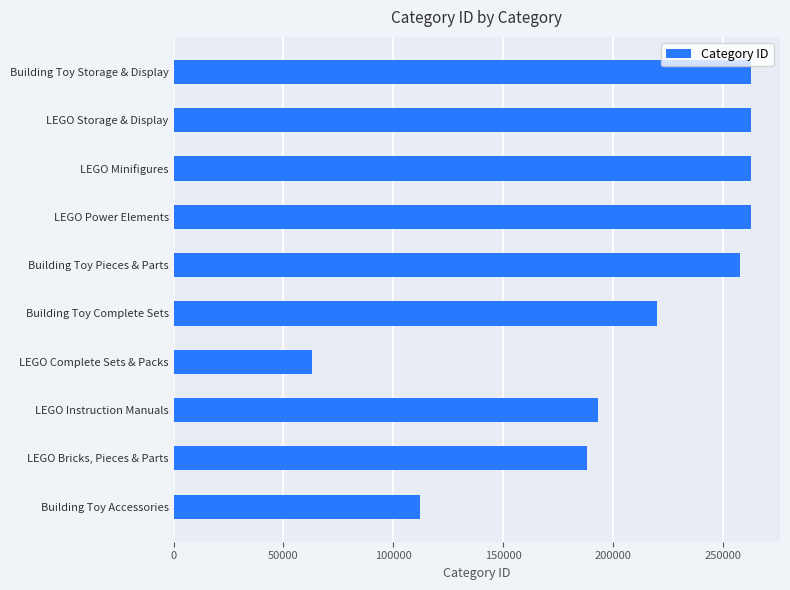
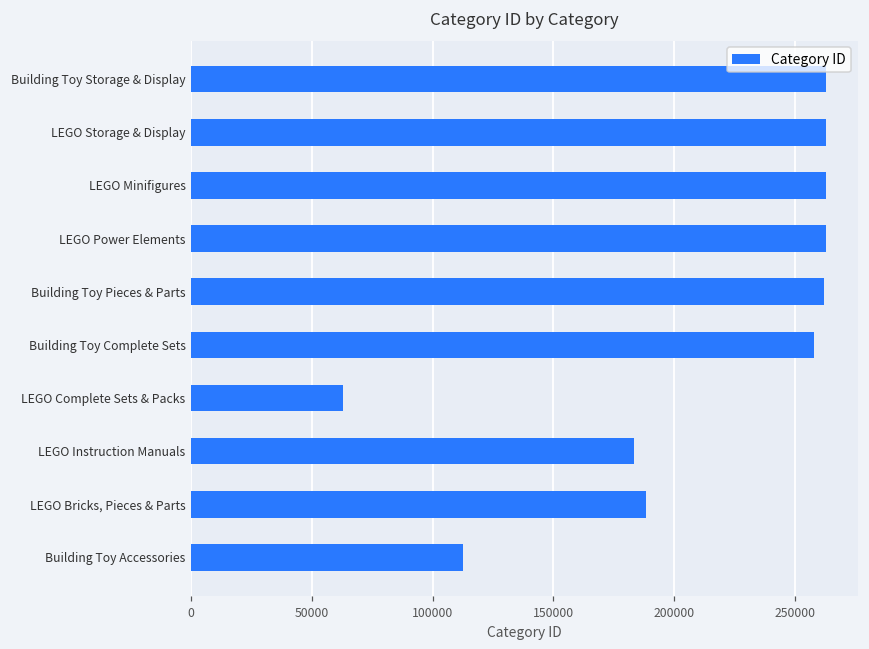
  {
    "Building Toy Storage & Display": 263000,
    "LEGO Storage & Display": 263000,
    "LEGO Minifigures": 263000,
    "LEGO Power Elements": 263000,
-   "Building Toy Pieces & Parts": 258000,
-   "Building Toy Complete Sets": 220000,
+   "Building Toy Pieces & Parts": 262000,
+   "Building Toy Complete Sets": 258000,
    "LEGO Complete Sets & Packs": 63000,
-   "LEGO Instruction Manuals": 193000,
+   "LEGO Instruction Manuals": 183000,
    "LEGO Bricks, Pieces & Parts": 188000,
    "Building Toy Accessories": 112000
  }
